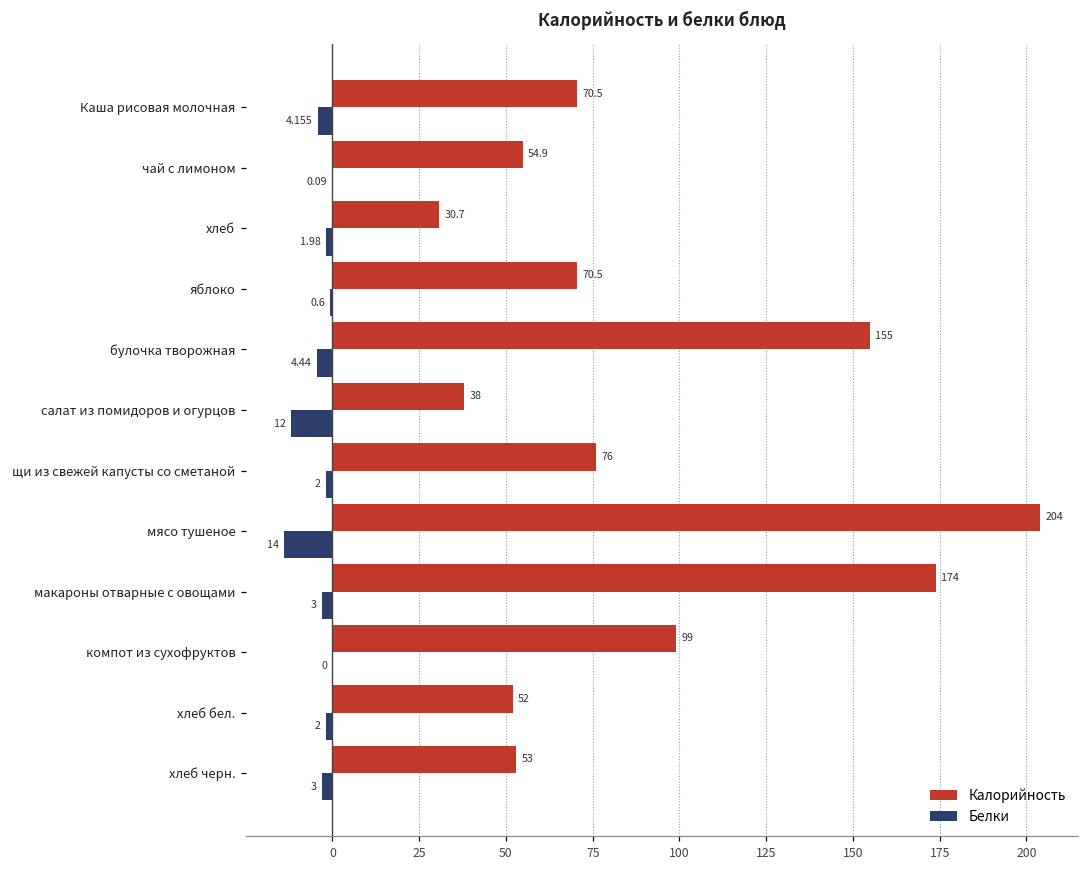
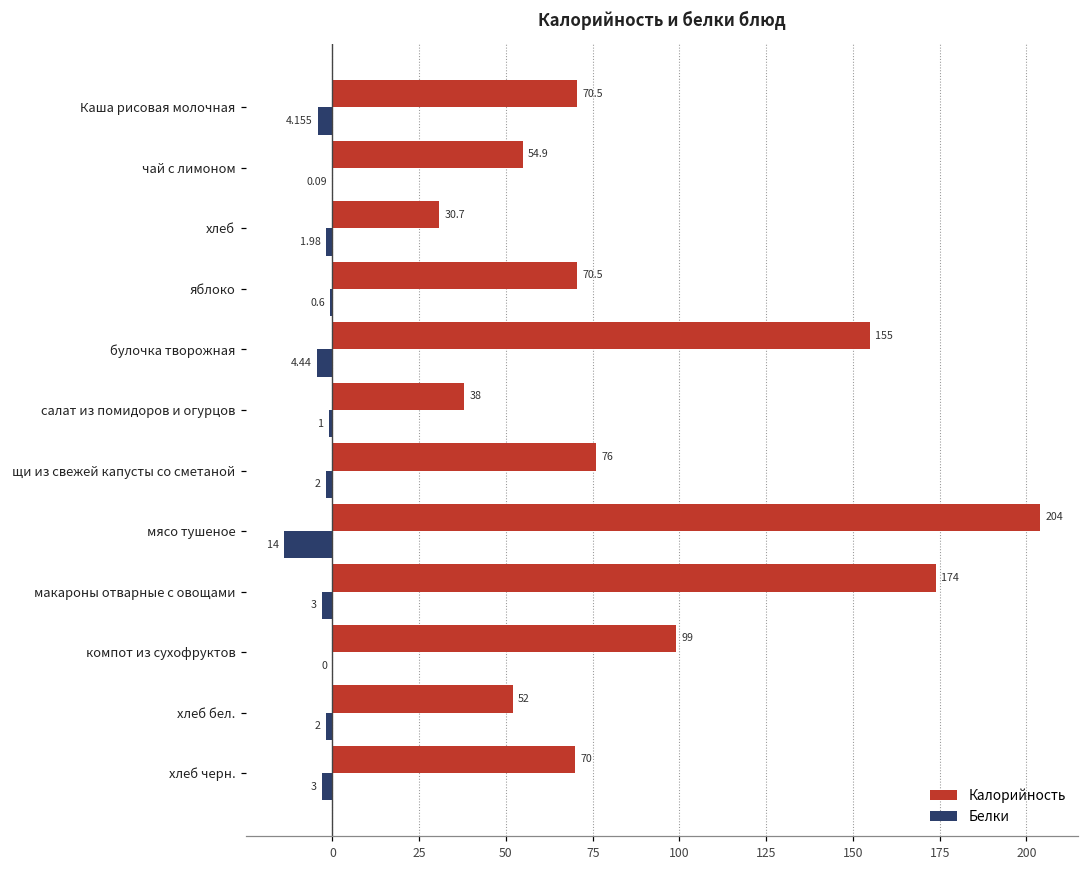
  {
    "Калорийность": {
      "Каша рисовая молочная": 70.5,
      "чай с лимоном": 54.9,
      "хлеб": 30.7,
      "яблоко": 70.5,
      "булочка творожная": 155,
      "салат из помидоров и огурцов": 38,
      "щи из свежей капусты со сметаной": 76,
      "мясо тушеное": 204,
      "макароны отварные с овощами": 174,
      "компот из сухофруктов": 99,
      "хлеб бел.": 52,
-     "хлеб черн.": 53
+     "хлеб черн.": 70
    },
    "Белки": {
-     "салат из помидоров и огурцов": 12,
+     "салат из помидоров и огурцов": 1,
      "компот из сухофруктов": 0
    }
  }
